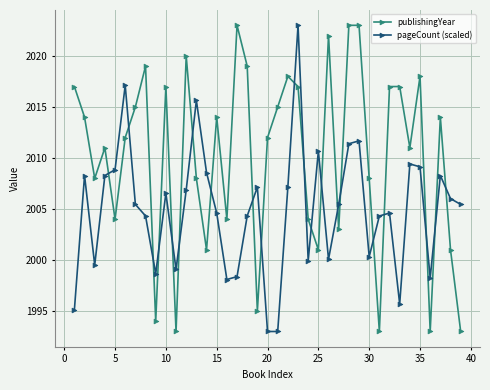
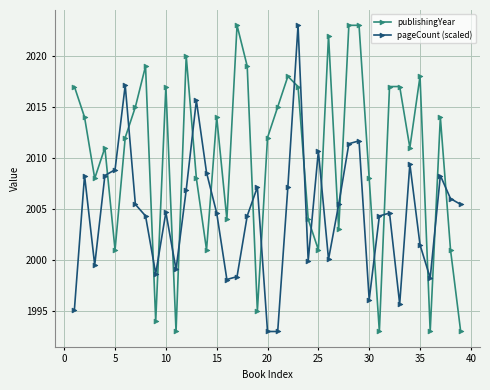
  {
    "publishingYear": {
-     "5": 2004,
+     "5": 2001,
      "10": 2017,
      "15": 2014,
      "20": 2012,
      "25": 2001,
      "30": 2008,
      "35": 2018
    },
    "pageCount (scaled)": {
      "5": 2008.8,
-     "10": 2006.5,
+     "10": 2004.7,
      "15": 2004.6,
      "20": 1993.0,
      "25": 2010.7,
-     "30": 2000.3,
-     "35": 2009.1
+     "30": 1996.1,
+     "35": 2001.5
    }
  }
